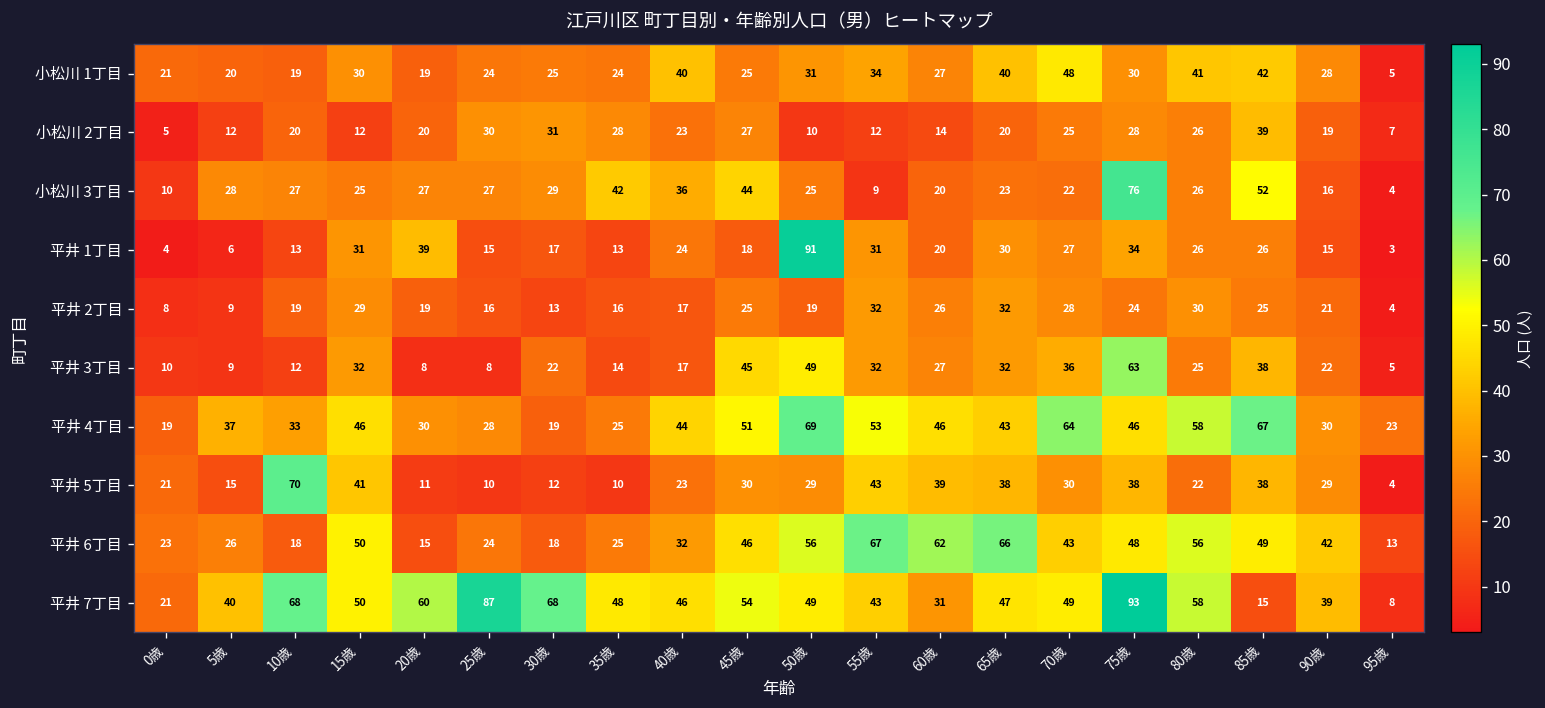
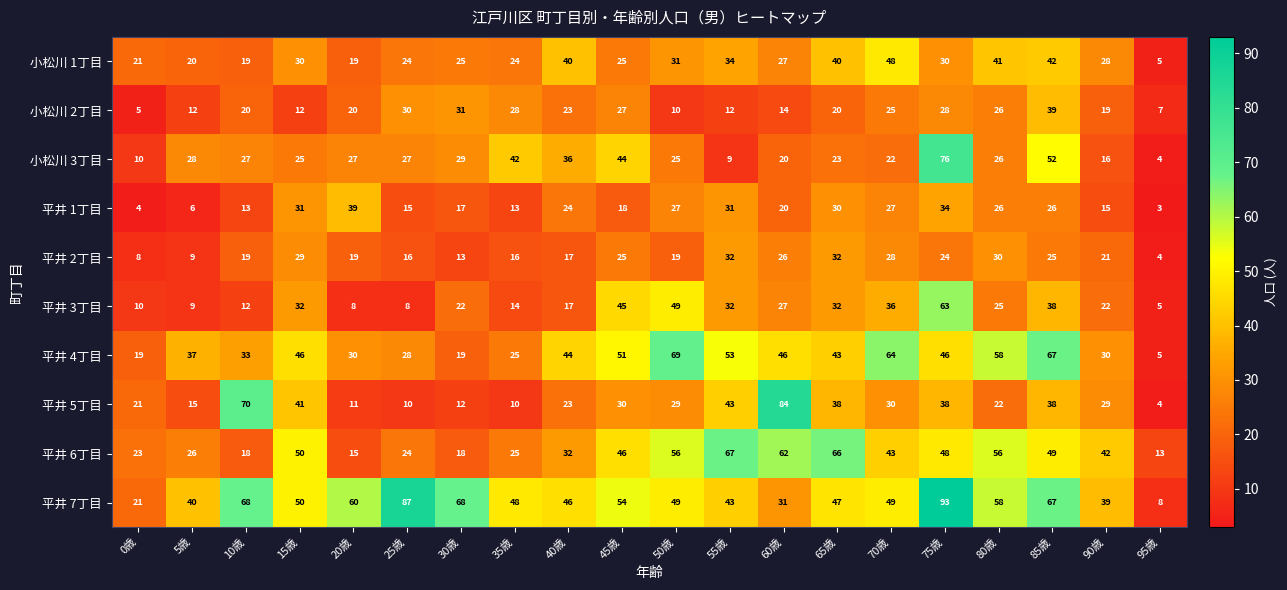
  {
    "小松川 1丁目": {
      "0歳": 21,
      "5歳": 20,
      "10歳": 19,
      "15歳": 30,
      "20歳": 19,
      "25歳": 24,
      "30歳": 25,
      "35歳": 24,
      "40歳": 40,
      "45歳": 25,
      "50歳": 31,
      "55歳": 34,
      "60歳": 27,
      "65歳": 40,
      "70歳": 48,
      "75歳": 30,
      "80歳": 41,
      "85歳": 42,
      "90歳": 28,
      "95歳": 5
    },
    "小松川 2丁目": {
      "0歳": 5,
      "5歳": 12,
      "10歳": 20,
      "15歳": 12,
      "20歳": 20,
      "25歳": 30,
      "30歳": 31,
      "35歳": 28,
      "40歳": 23,
      "45歳": 27,
      "50歳": 10,
      "55歳": 12,
      "60歳": 14,
      "65歳": 20,
      "70歳": 25,
      "75歳": 28,
      "80歳": 26,
      "85歳": 39,
      "90歳": 19,
      "95歳": 7
    },
    "小松川 3丁目": {
      "0歳": 10,
      "5歳": 28,
      "10歳": 27,
      "15歳": 25,
      "20歳": 27,
      "25歳": 27,
      "30歳": 29,
      "35歳": 42,
      "40歳": 36,
      "45歳": 44,
      "50歳": 25,
      "55歳": 9,
      "60歳": 20,
      "65歳": 23,
      "70歳": 22,
      "75歳": 76,
      "80歳": 26,
      "85歳": 52,
      "90歳": 16,
      "95歳": 4
    },
    "平井 1丁目": {
      "0歳": 4,
      "5歳": 6,
      "10歳": 13,
      "15歳": 31,
      "20歳": 39,
      "25歳": 15,
      "30歳": 17,
      "35歳": 13,
      "40歳": 24,
      "45歳": 18,
-     "50歳": 91,
+     "50歳": 27,
      "55歳": 31,
      "60歳": 20,
      "65歳": 30,
      "70歳": 27,
      "75歳": 34,
      "80歳": 26,
      "85歳": 26,
      "90歳": 15,
      "95歳": 3
    },
    "平井 2丁目": {
      "0歳": 8,
      "5歳": 9,
      "10歳": 19,
      "15歳": 29,
      "20歳": 19,
      "25歳": 16,
      "30歳": 13,
      "35歳": 16,
      "40歳": 17,
      "45歳": 25,
      "50歳": 19,
      "55歳": 32,
      "60歳": 26,
      "65歳": 32,
      "70歳": 28,
      "75歳": 24,
      "80歳": 30,
      "85歳": 25,
      "90歳": 21,
      "95歳": 4
    },
    "平井 3丁目": {
      "0歳": 10,
      "5歳": 9,
      "10歳": 12,
      "15歳": 32,
      "20歳": 8,
      "25歳": 8,
      "30歳": 22,
      "35歳": 14,
      "40歳": 17,
      "45歳": 45,
      "50歳": 49,
      "55歳": 32,
      "60歳": 27,
      "65歳": 32,
      "70歳": 36,
      "75歳": 63,
      "80歳": 25,
      "85歳": 38,
      "90歳": 22,
      "95歳": 5
    },
    "平井 4丁目": {
      "0歳": 19,
      "5歳": 37,
      "10歳": 33,
      "15歳": 46,
      "20歳": 30,
      "25歳": 28,
      "30歳": 19,
      "35歳": 25,
      "40歳": 44,
      "45歳": 51,
      "50歳": 69,
      "55歳": 53,
      "60歳": 46,
      "65歳": 43,
      "70歳": 64,
      "75歳": 46,
      "80歳": 58,
      "85歳": 67,
      "90歳": 30,
-     "95歳": 23
+     "95歳": 5
    },
    "平井 5丁目": {
      "0歳": 21,
      "5歳": 15,
      "10歳": 70,
      "15歳": 41,
      "20歳": 11,
      "25歳": 10,
      "30歳": 12,
      "35歳": 10,
      "40歳": 23,
      "45歳": 30,
      "50歳": 29,
      "55歳": 43,
-     "60歳": 39,
+     "60歳": 84,
      "65歳": 38,
      "70歳": 30,
      "75歳": 38,
      "80歳": 22,
      "85歳": 38,
      "90歳": 29,
      "95歳": 4
    },
    "平井 6丁目": {
      "0歳": 23,
      "5歳": 26,
      "10歳": 18,
      "15歳": 50,
      "20歳": 15,
      "25歳": 24,
      "30歳": 18,
      "35歳": 25,
      "40歳": 32,
      "45歳": 46,
      "50歳": 56,
      "55歳": 67,
      "60歳": 62,
      "65歳": 66,
      "70歳": 43,
      "75歳": 48,
      "80歳": 56,
      "85歳": 49,
      "90歳": 42,
      "95歳": 13
    },
    "平井 7丁目": {
      "0歳": 21,
      "5歳": 40,
      "10歳": 68,
      "15歳": 50,
      "20歳": 60,
      "25歳": 87,
      "30歳": 68,
      "35歳": 48,
      "40歳": 46,
      "45歳": 54,
      "50歳": 49,
      "55歳": 43,
      "60歳": 31,
      "65歳": 47,
      "70歳": 49,
      "75歳": 93,
      "80歳": 58,
-     "85歳": 15,
+     "85歳": 67,
      "90歳": 39,
      "95歳": 8
    }
  }
